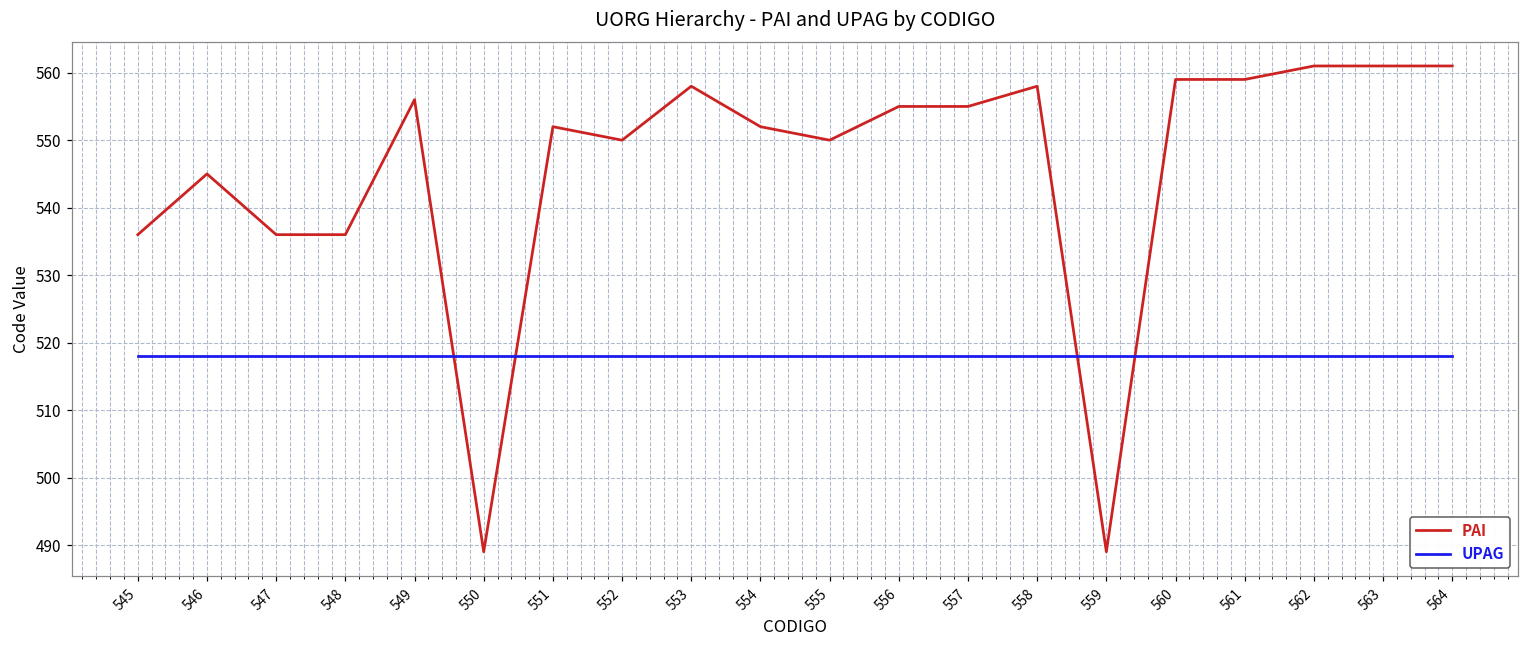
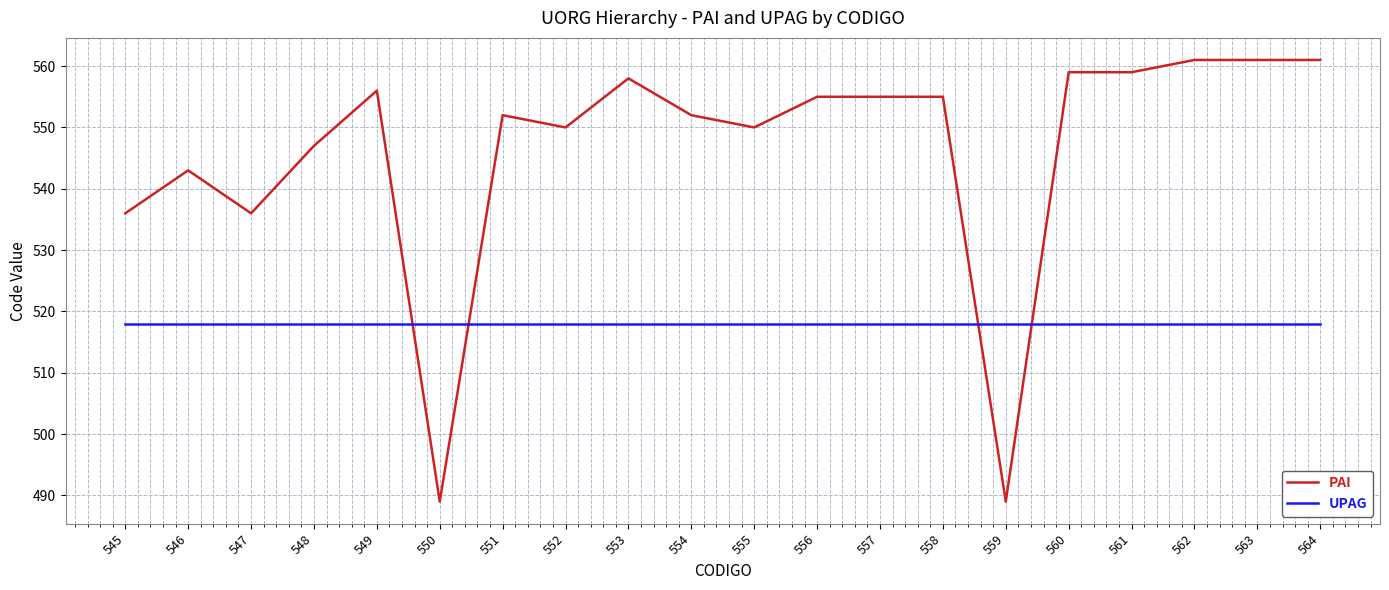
  {
    "PAI": {
      "545": 536,
-     "546": 545,
+     "546": 543,
      "547": 536,
-     "548": 536,
+     "548": 547,
      "549": 556,
      "550": 489,
      "551": 552,
      "552": 550,
      "553": 558,
      "554": 552,
      "555": 550,
      "556": 555,
      "557": 555,
-     "558": 558,
+     "558": 555,
      "559": 489,
      "560": 559,
      "561": 559,
      "562": 561,
      "563": 561,
      "564": 561
    },
    "UPAG": {
      "545": 518,
      "546": 518,
      "547": 518,
      "548": 518,
      "549": 518,
      "550": 518,
      "551": 518,
      "552": 518,
      "553": 518,
      "554": 518,
      "555": 518,
      "556": 518,
      "557": 518,
      "558": 518,
      "559": 518,
      "560": 518,
      "561": 518,
      "562": 518,
      "563": 518,
      "564": 518
    }
  }
